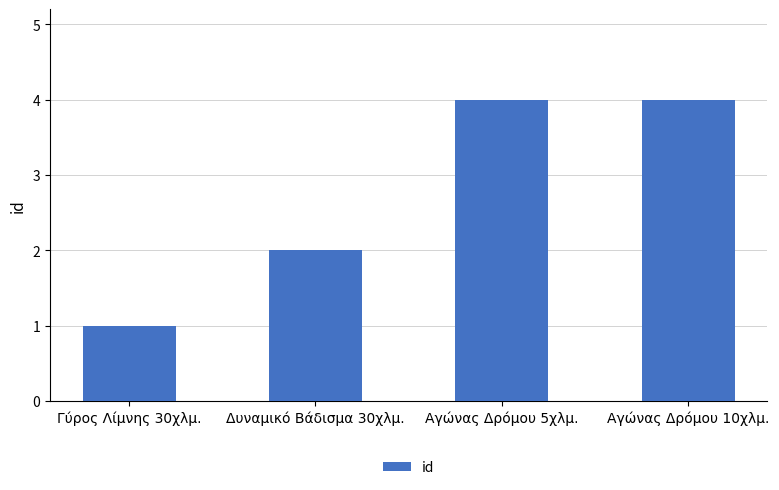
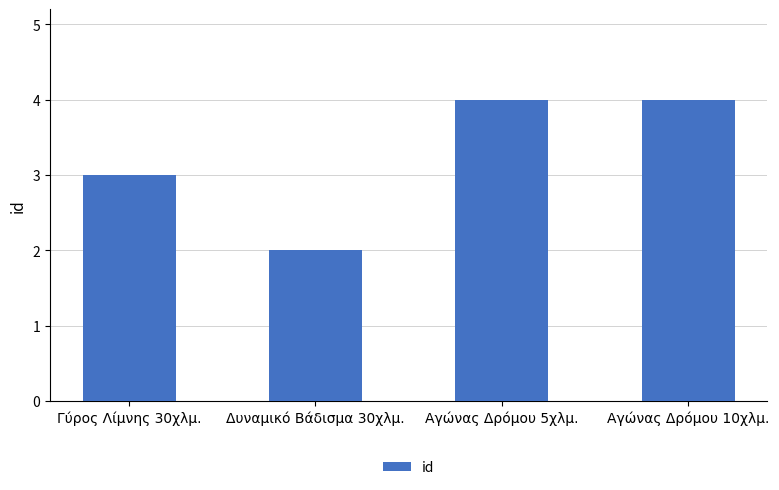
  {
-   "Γύρος Λίμνης 30χλμ.": 1,
+   "Γύρος Λίμνης 30χλμ.": 3,
    "Δυναμικό Βάδισμα 30χλμ.": 2,
    "Αγώνας Δρόμου 5χλμ.": 4,
    "Αγώνας Δρόμου 10χλμ.": 4
  }
